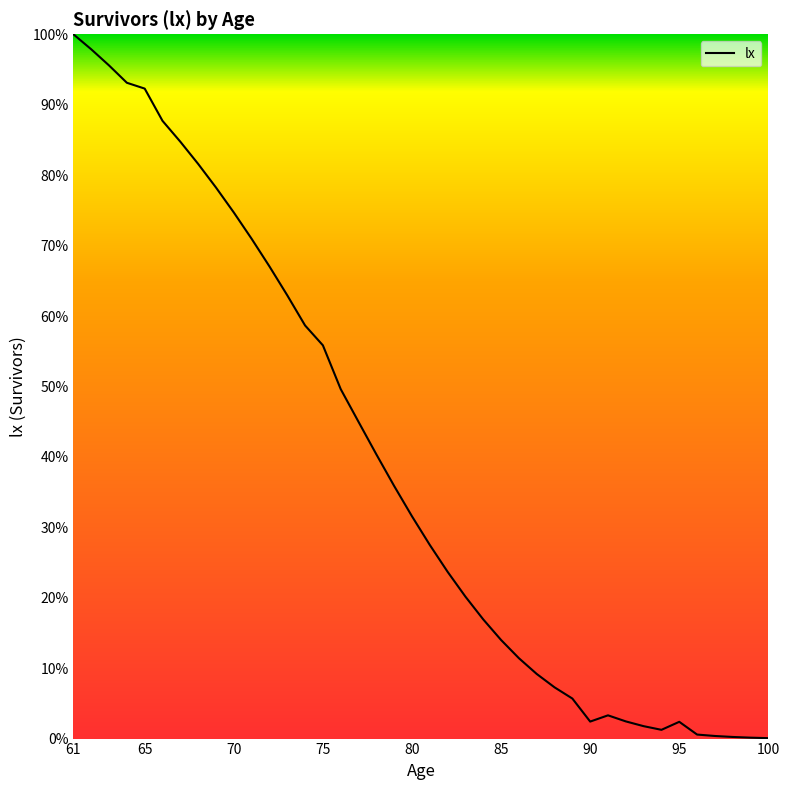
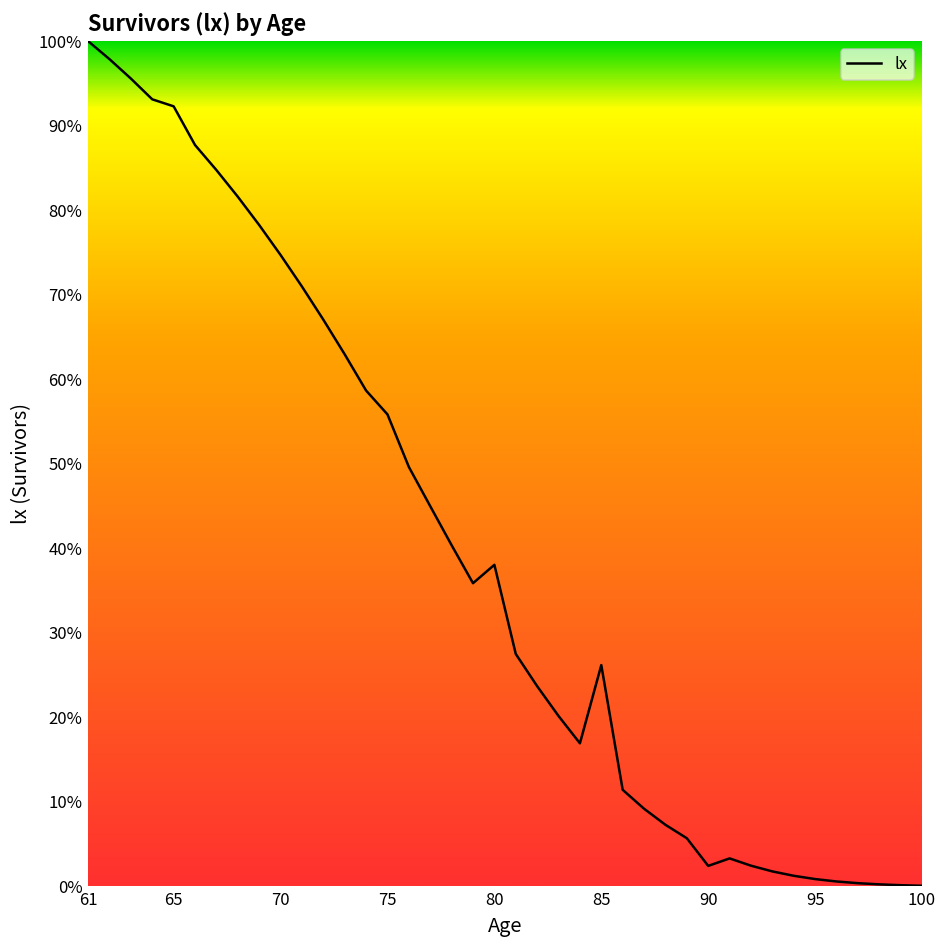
  {
    "61": "100%",
    "65": "92%",
    "70": "75%",
    "75": "56%",
-   "80": "32%",
-   "85": "14%",
+   "80": "38%",
+   "85": "26%",
    "90": "2%",
-   "95": "2%",
+   "95": "1%",
    "100": "0%"
  }
